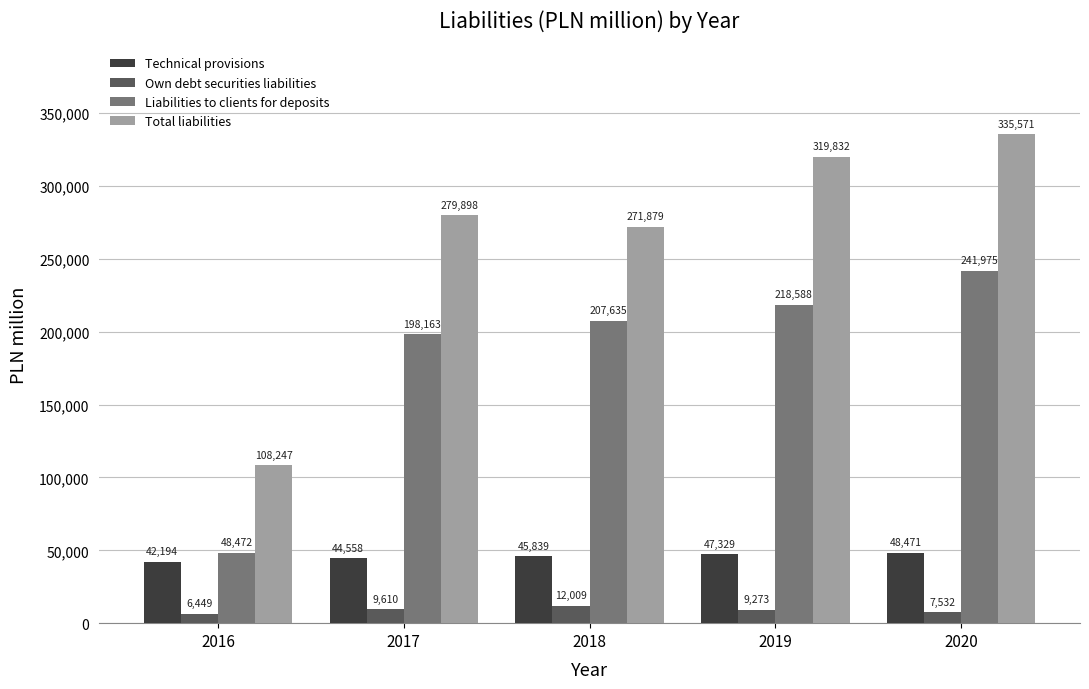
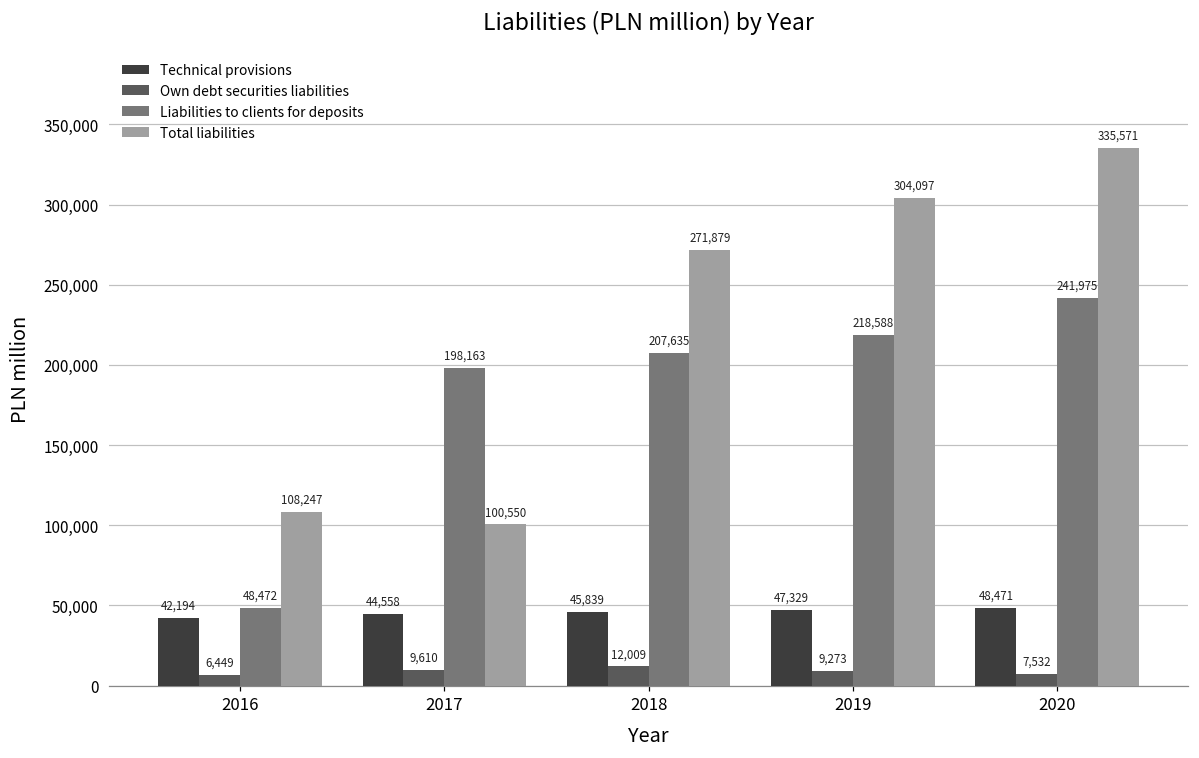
  {
    "Total liabilities": {
      "2016": "108,247",
-     "2017": "279,898",
+     "2017": "100,550",
      "2018": "271,879",
-     "2019": "319,832",
+     "2019": "304,097",
      "2020": "335,571"
    }
  }
